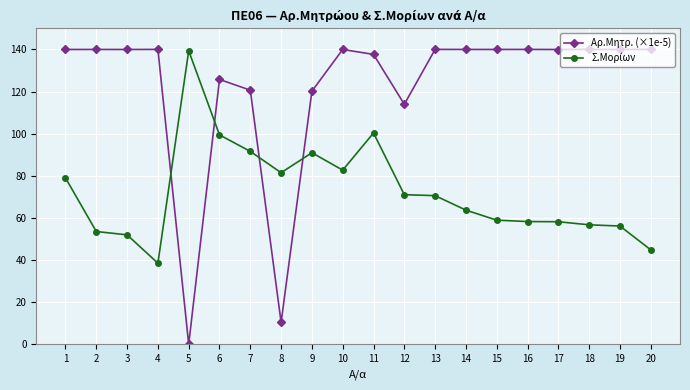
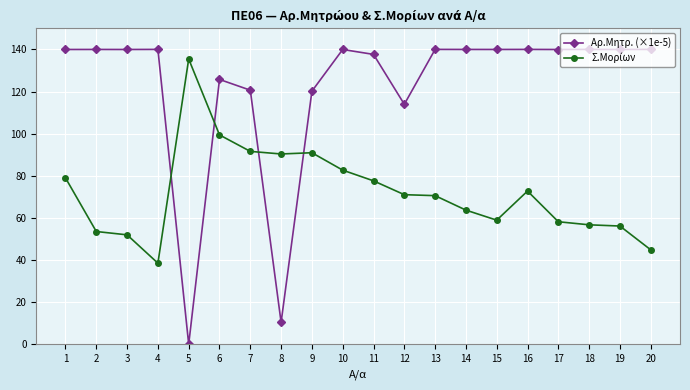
  {
    "Αρ.Μητρ. (×1e-5)": {
      "1": 140,
      "2": 140,
      "3": 140,
      "4": 140,
      "5": 0,
      "6": 126,
      "7": 121,
      "8": 10,
      "9": 120,
      "10": 140,
      "11": 138,
      "12": 114,
      "13": 140,
      "14": 140,
      "15": 140,
      "16": 140,
      "17": 140
    },
    "Σ.Μορίων": {
      "1": 79,
      "2": 54,
      "3": 52,
      "4": 38,
-     "5": 139,
+     "5": 135,
      "6": 99,
      "7": 92,
-     "8": 81,
+     "8": 90,
      "9": 91,
      "10": 83,
-     "11": 100,
+     "11": 78,
      "12": 71,
      "13": 71,
      "14": 64,
      "15": 59,
-     "16": 58,
+     "16": 73,
      "17": 58,
      "18": 57,
      "19": 56,
      "20": 45
    }
  }
